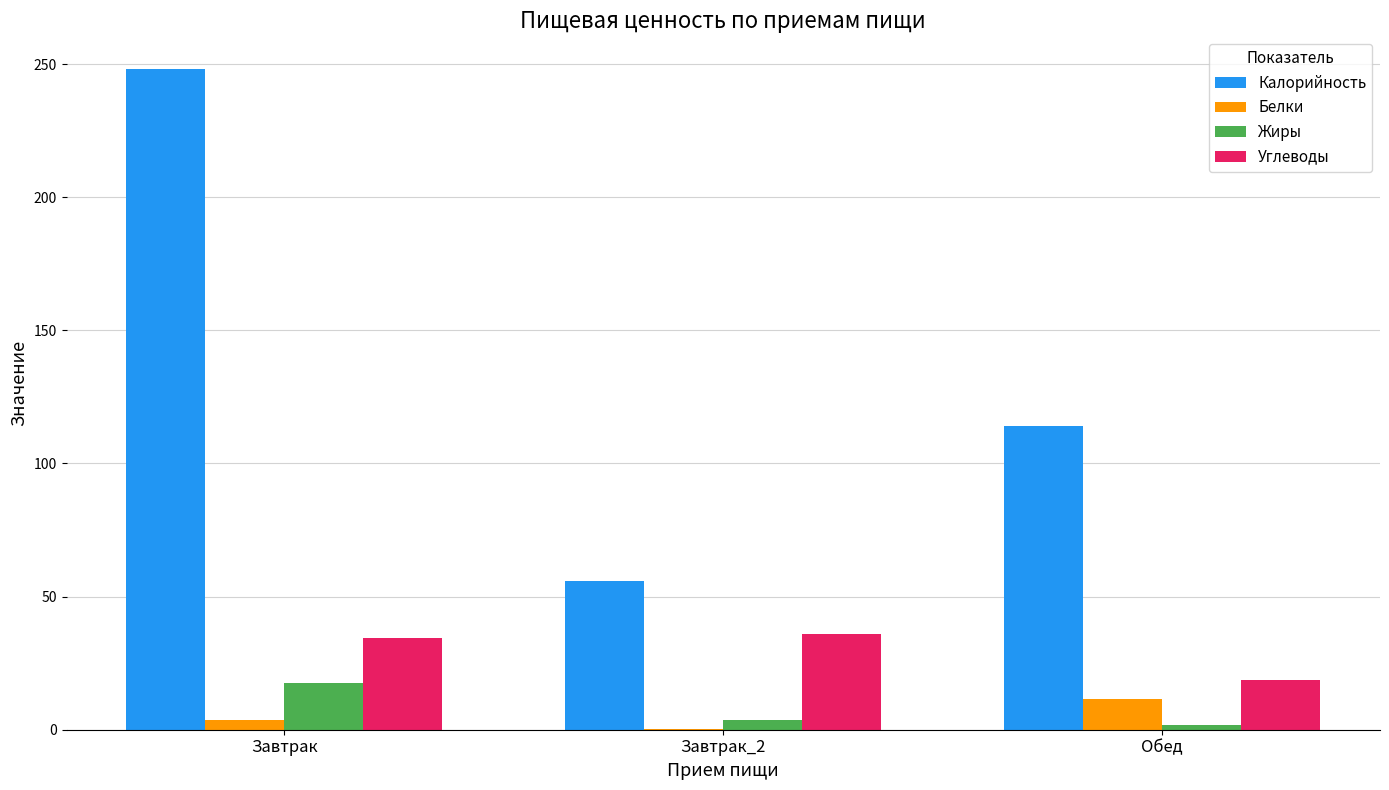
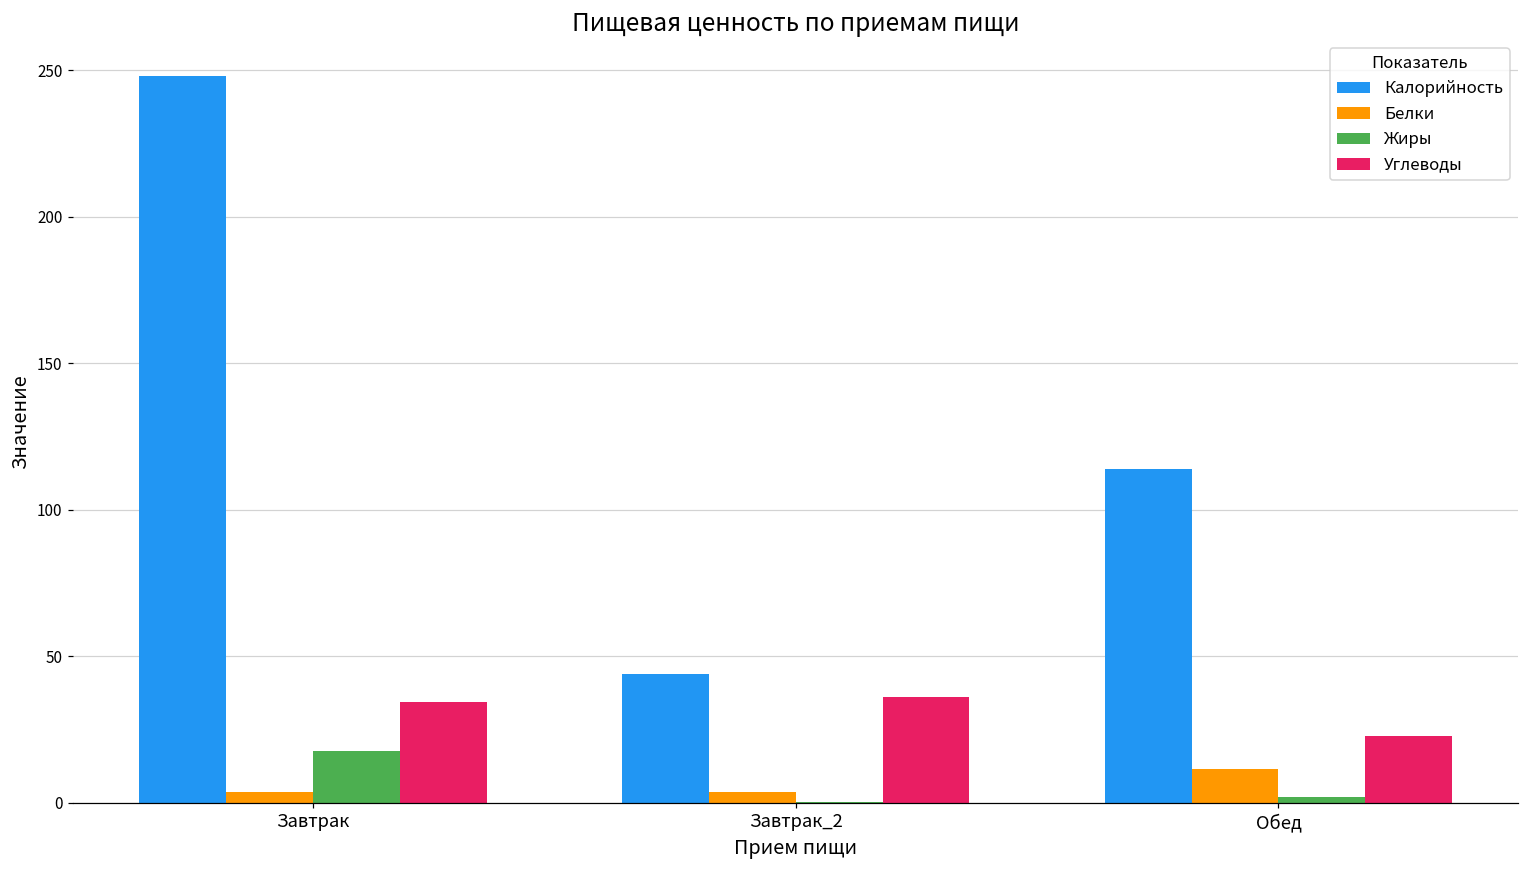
  {
    "Калорийность": {
      "Завтрак": 248,
-     "Завтрак_2": 56,
+     "Завтрак_2": 44,
      "Обед": 114
    },
    "Белки": {
      "Завтрак": 4,
-     "Завтрак_2": 0,
+     "Завтрак_2": 4,
      "Обед": 11
    },
    "Жиры": {
      "Завтрак": 18,
-     "Завтрак_2": 4,
+     "Завтрак_2": 0,
      "Обед": 2
    },
    "Углеводы": {
      "Завтрак": 34,
      "Завтрак_2": 36,
-     "Обед": 19
+     "Обед": 23
    }
  }
